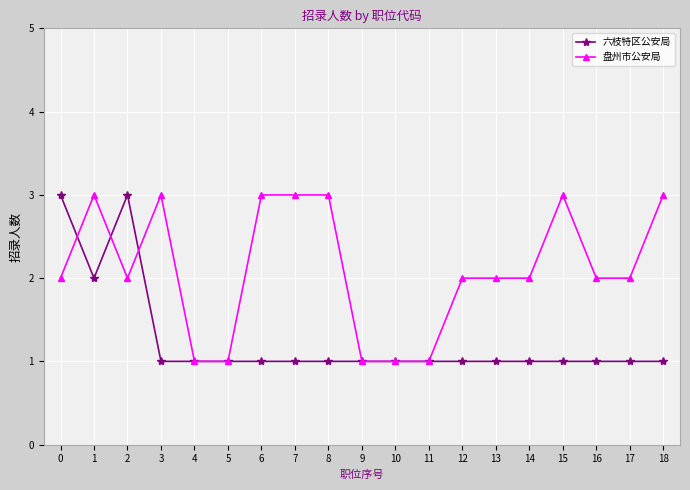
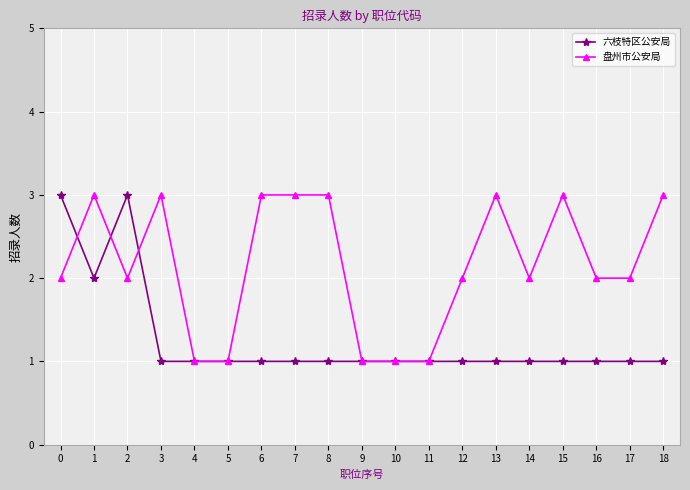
  {
    "六枝特区公安局": {
      "0": 3,
      "1": 2,
      "2": 3,
      "3": 1,
      "6": 1,
      "7": 1,
      "8": 1,
      "12": 1,
      "13": 1,
      "14": 1,
      "15": 1,
      "16": 1,
      "17": 1,
      "18": 1
    },
    "盘州市公安局": {
      "0": 2,
      "1": 3,
      "2": 2,
      "3": 3,
      "6": 3,
      "7": 3,
      "8": 3,
      "12": 2,
-     "13": 2,
+     "13": 3,
      "14": 2,
      "15": 3,
      "16": 2,
      "17": 2,
      "18": 3
    }
  }
